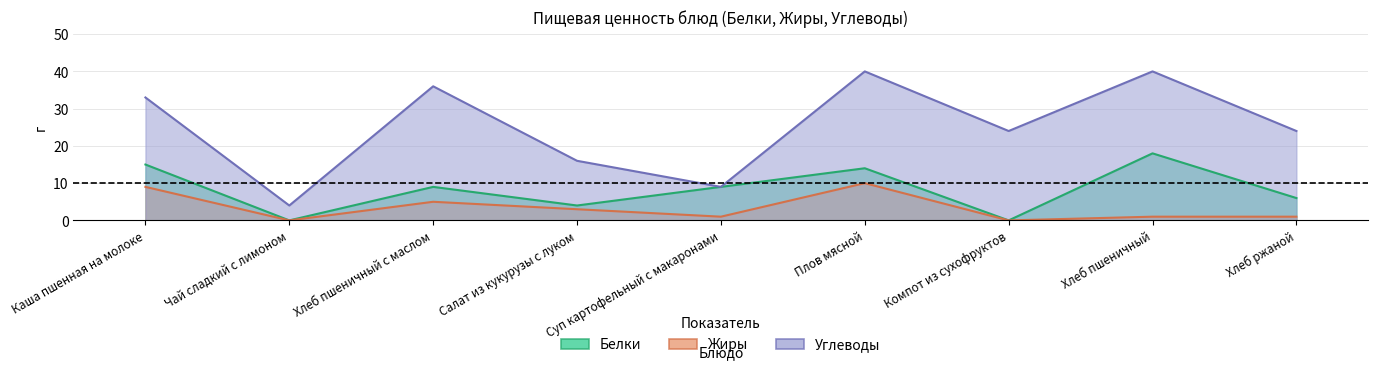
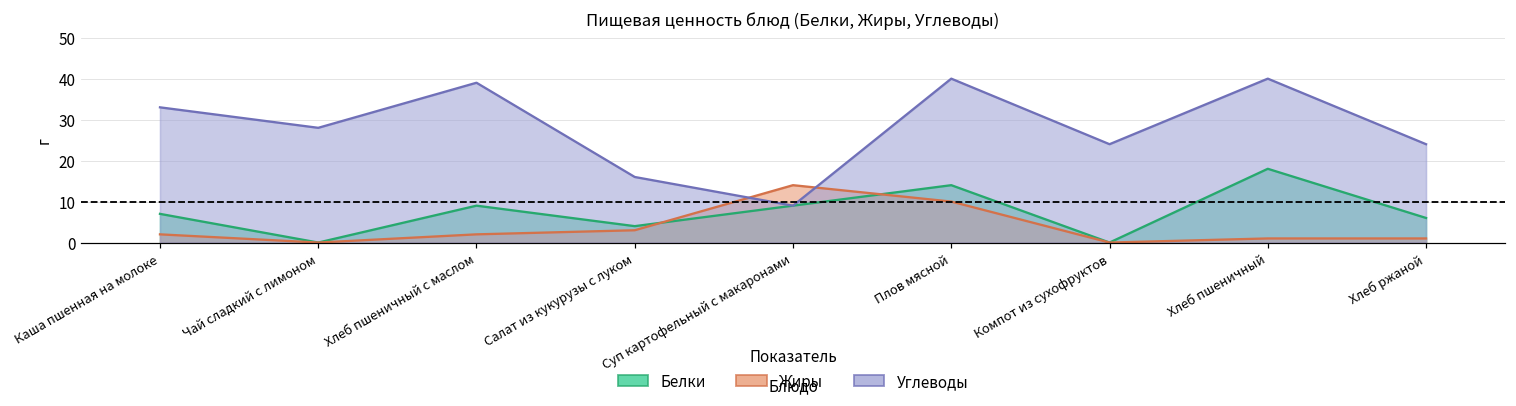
  {
    "Белки": {
-     "Каша пшенная на молоке": 15,
+     "Каша пшенная на молоке": 7,
      "Хлеб пшеничный с маслом": 9,
      "Салат из кукурузы с луком": 4,
      "Плов мясной": 14,
      "Хлеб пшеничный": 18,
      "Хлеб ржаной": 6
    },
    "Жиры": {
-     "Каша пшенная на молоке": 9,
-     "Хлеб пшеничный с маслом": 5,
+     "Каша пшенная на молоке": 2,
+     "Хлеб пшеничный с маслом": 2,
      "Салат из кукурузы с луком": 3,
-     "Суп картофельный с макаронами": 1,
+     "Суп картофельный с макаронами": 14,
      "Плов мясной": 10,
      "Хлеб пшеничный": 1,
      "Хлеб ржаной": 1
    },
    "Углеводы": {
      "Каша пшенная на молоке": 33,
-     "Чай сладкий с лимоном": 4,
-     "Хлеб пшеничный с маслом": 36,
+     "Чай сладкий с лимоном": 28,
+     "Хлеб пшеничный с маслом": 39,
      "Салат из кукурузы с луком": 16,
      "Плов мясной": 40,
      "Компот из сухофруктов": 24,
      "Хлеб пшеничный": 40,
      "Хлеб ржаной": 24
    }
  }
